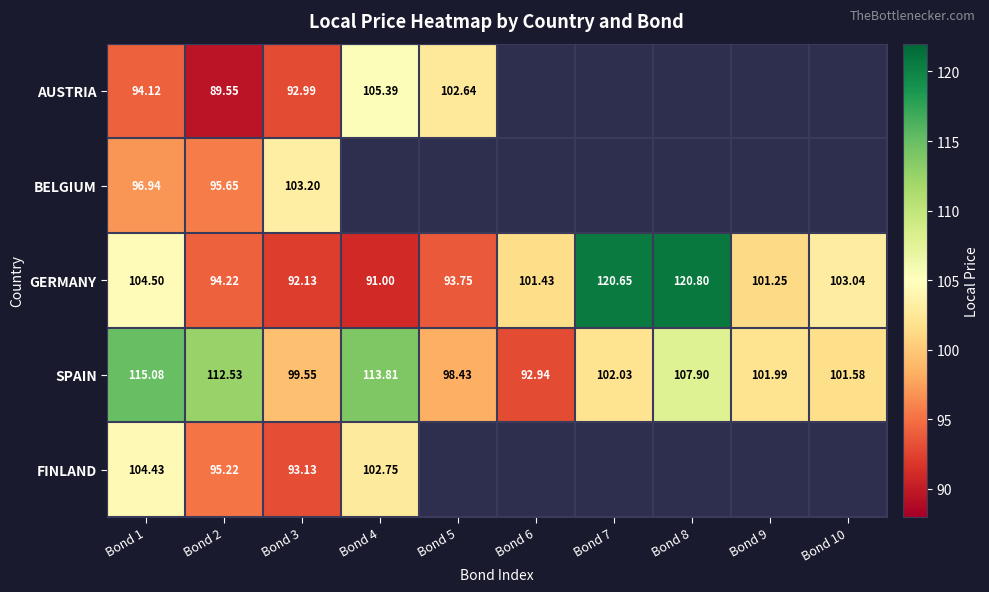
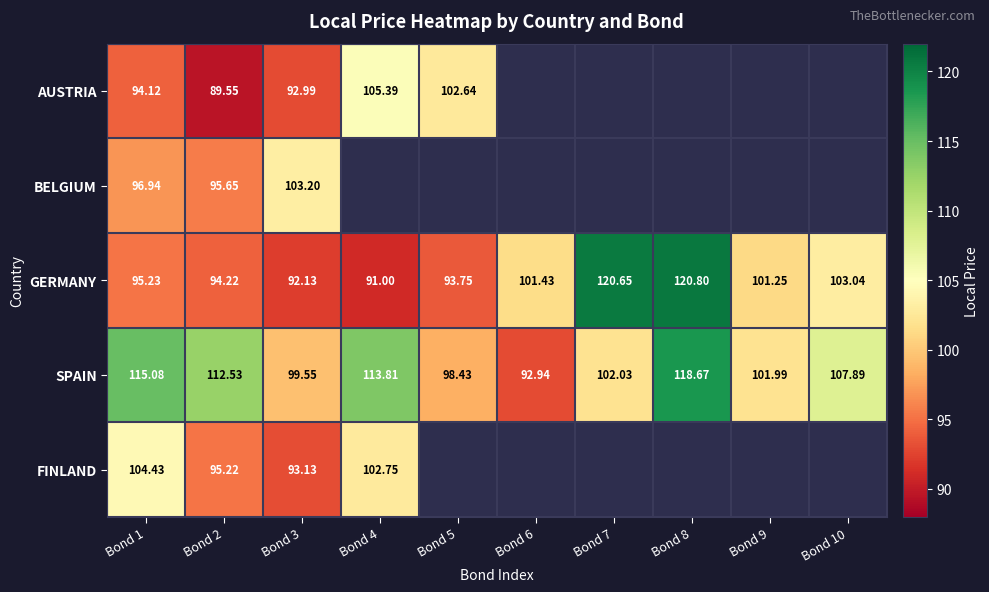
  {
    "AUSTRIA": {
      "Bond 1": 94.12,
      "Bond 2": 89.55,
      "Bond 3": 92.99,
      "Bond 4": 105.39,
      "Bond 5": 102.64
    },
    "BELGIUM": {
      "Bond 1": 96.94,
      "Bond 2": 95.65,
      "Bond 3": 103.20
    },
    "GERMANY": {
-     "Bond 1": 104.50,
+     "Bond 1": 95.23,
      "Bond 2": 94.22,
      "Bond 3": 92.13,
      "Bond 4": 91.00,
      "Bond 5": 93.75,
      "Bond 6": 101.43,
      "Bond 7": 120.65,
      "Bond 8": 120.80,
      "Bond 9": 101.25,
      "Bond 10": 103.04
    },
    "SPAIN": {
      "Bond 1": 115.08,
      "Bond 2": 112.53,
      "Bond 3": 99.55,
      "Bond 4": 113.81,
      "Bond 5": 98.43,
      "Bond 6": 92.94,
      "Bond 7": 102.03,
-     "Bond 8": 107.90,
+     "Bond 8": 118.67,
      "Bond 9": 101.99,
-     "Bond 10": 101.58
+     "Bond 10": 107.89
    },
    "FINLAND": {
      "Bond 1": 104.43,
      "Bond 2": 95.22,
      "Bond 3": 93.13,
      "Bond 4": 102.75
    }
  }
